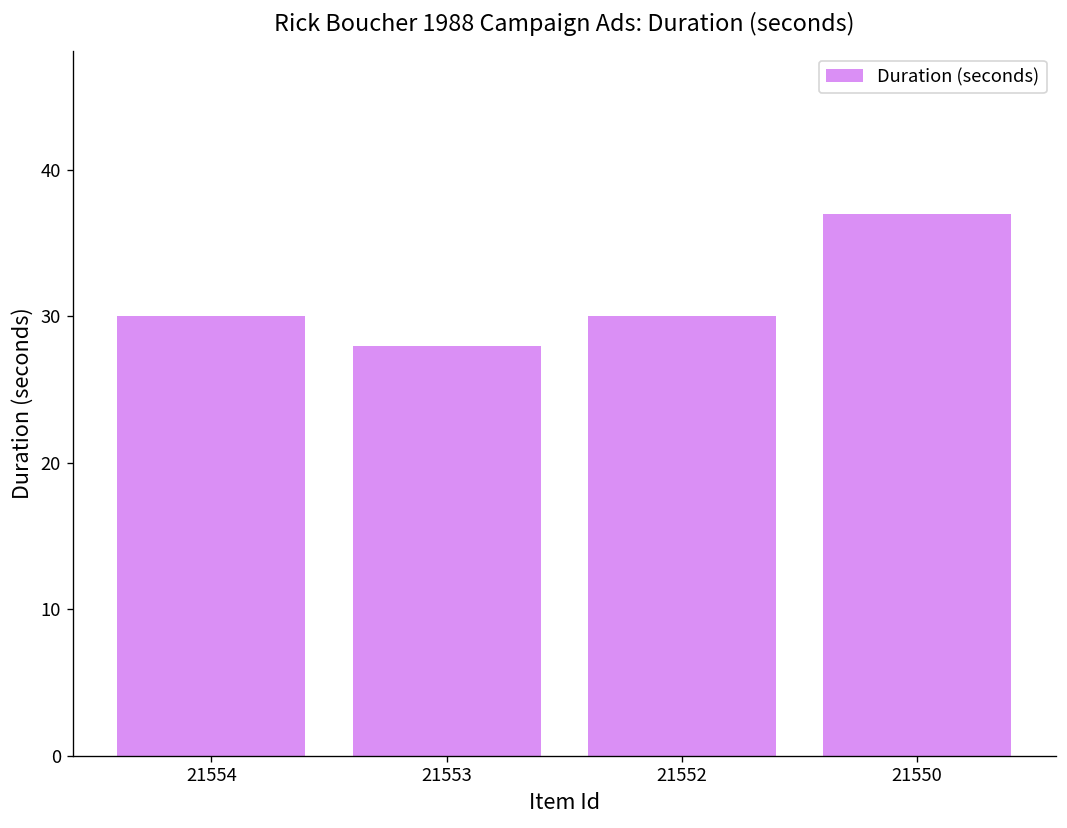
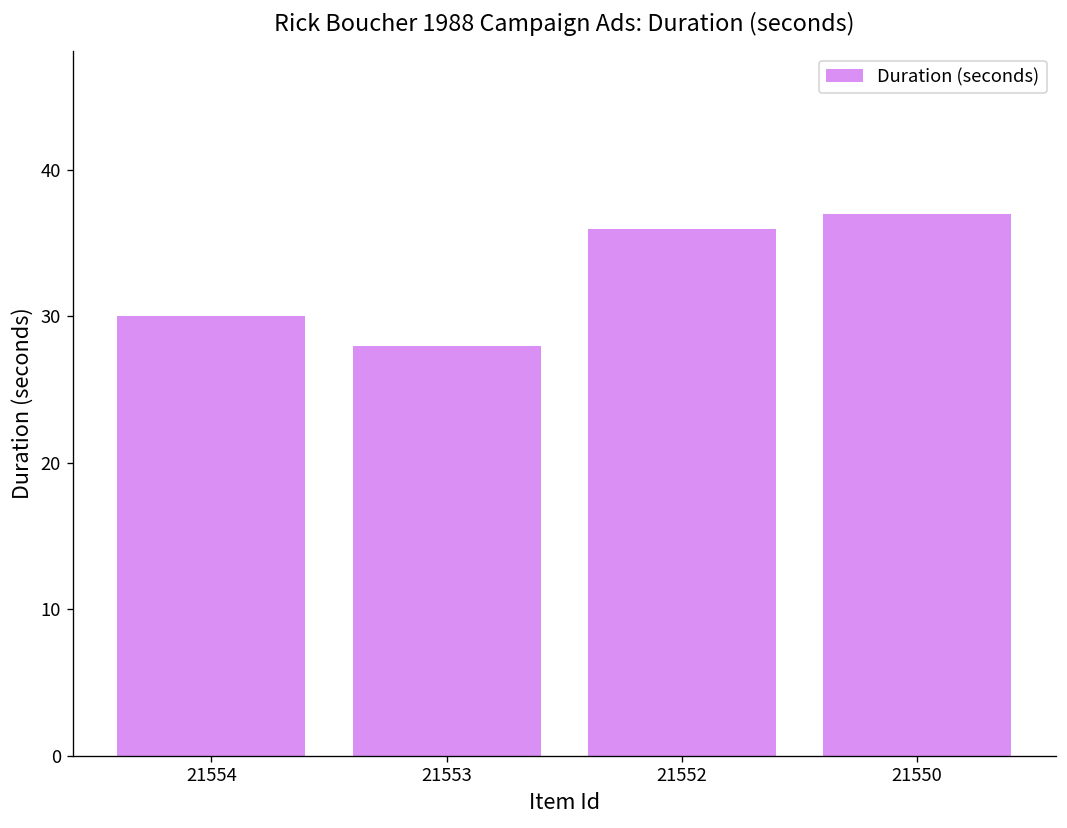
  {
    "21554": 30,
    "21553": 28,
-   "21552": 30,
+   "21552": 36,
    "21550": 37
  }
